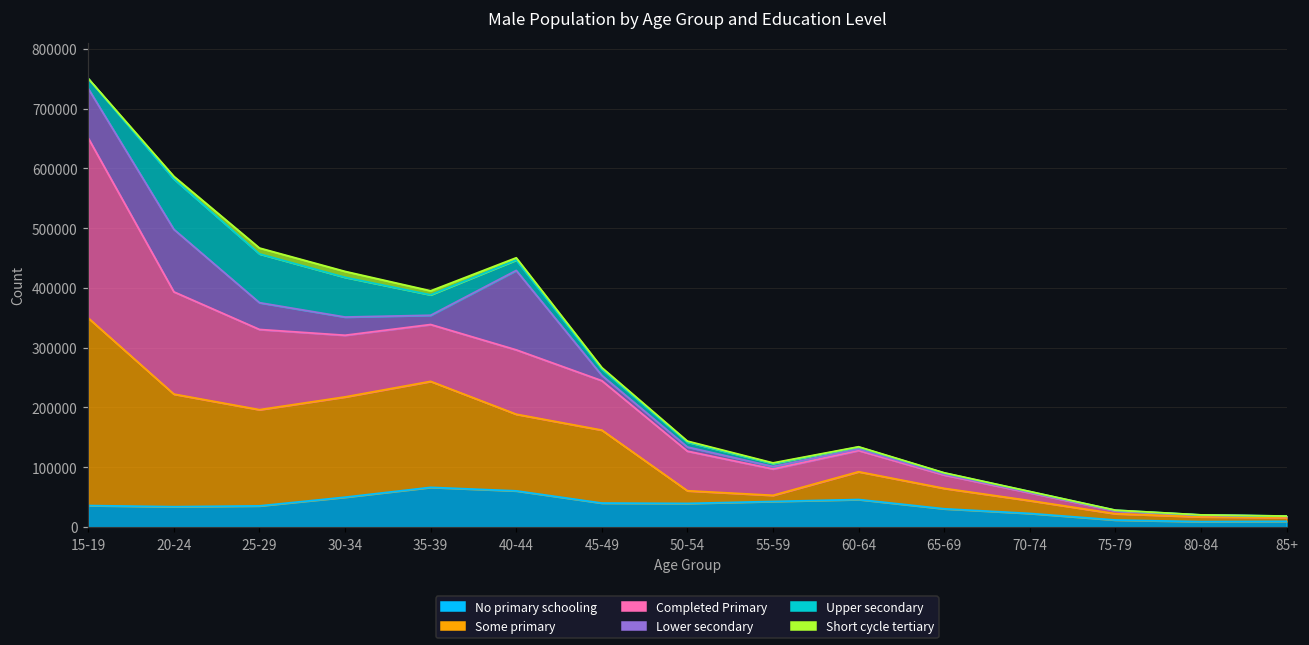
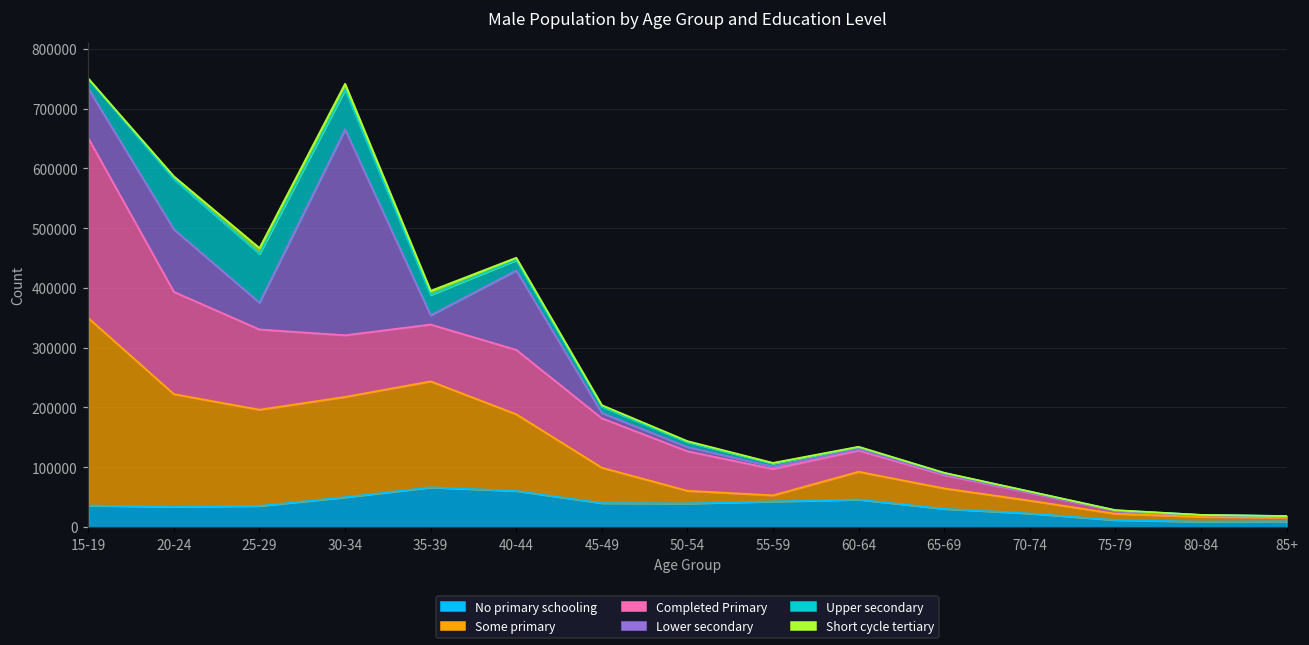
  {
    "Some primary": {
      "15-19": 310000,
      "20-24": 190000,
      "25-29": 160000,
      "30-34": 170000,
      "35-39": 180000,
      "40-44": 130000,
-     "45-49": 120000,
+     "45-49": 60000,
      "50-54": 20000,
      "55-59": 10000,
      "60-64": 50000,
      "65-69": 30000,
      "70-74": 20000,
      "75-79": 10000
    },
    "Completed Primary": {
      "15-19": 300000,
      "20-24": 170000,
      "25-29": 130000,
      "30-34": 100000,
      "35-39": 100000,
      "40-44": 110000,
      "45-49": 80000,
      "50-54": 70000
    },
    "Lower secondary": {
      "15-19": 80000,
      "20-24": 100000,
      "25-29": 40000,
-     "30-34": 30000,
+     "30-34": 340000,
      "35-39": 20000,
      "40-44": 130000,
      "45-49": 10000,
      "50-54": 10000
    },
    "Short cycle tertiary": {
      "25-29": 10000,
      "30-34": 10000,
      "35-39": 10000
    }
  }
